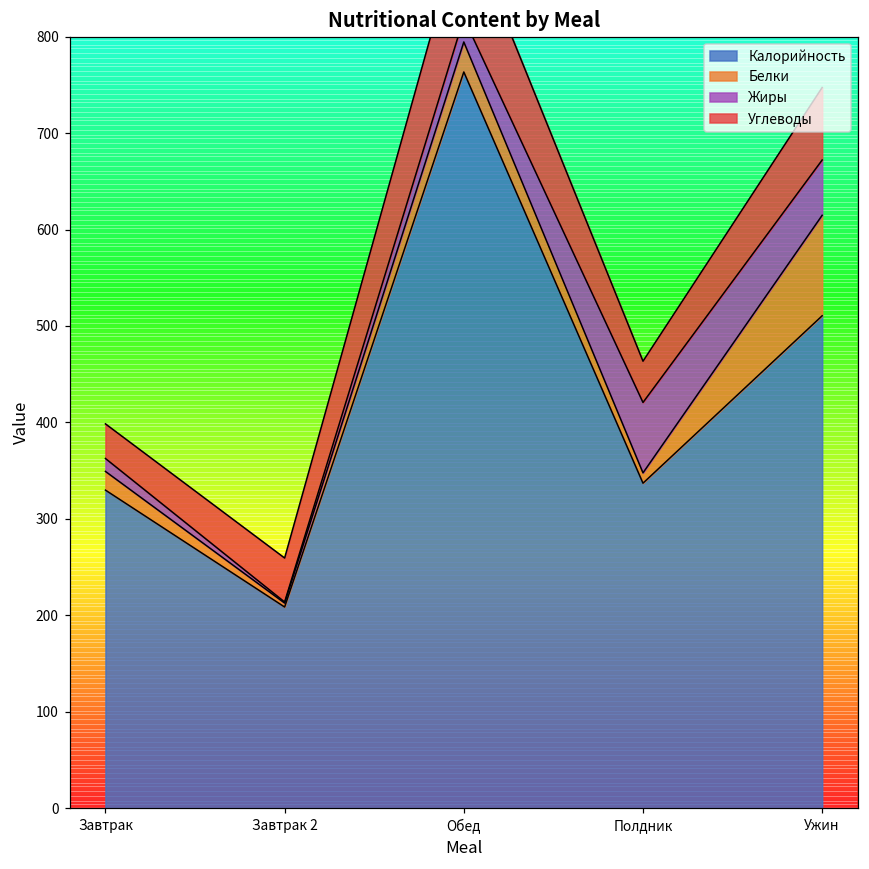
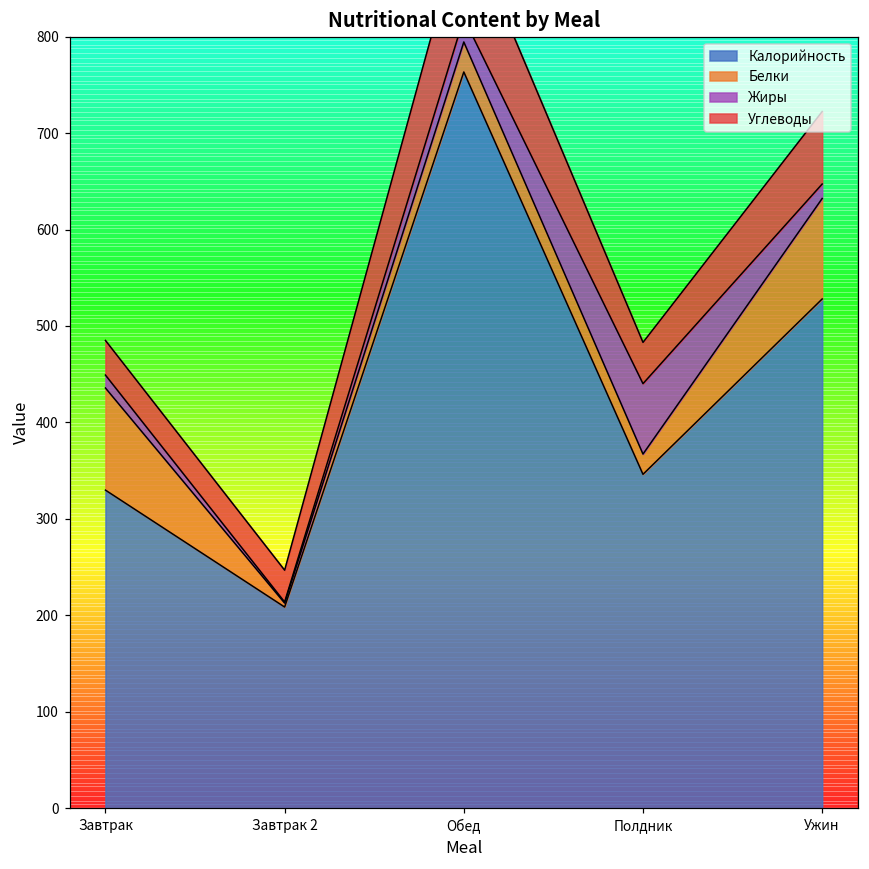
  {
    "Калорийность": {
      "Завтрак": 330,
      "Завтрак 2": 210,
      "Обед": 760,
-     "Полдник": 340,
-     "Ужин": 510
+     "Полдник": 350,
+     "Ужин": 530
    },
    "Белки": {
-     "Завтрак": 20,
+     "Завтрак": 110,
      "Обед": 30,
-     "Полдник": 10,
+     "Полдник": 20,
      "Ужин": 100
    },
    "Жиры": {
      "Завтрак": 10,
      "Полдник": 70,
-     "Ужин": 60
+     "Ужин": 20
    },
    "Углеводы": {
      "Завтрак": 40,
-     "Завтрак 2": 50,
+     "Завтрак 2": 30,
      "Полдник": 40
    }
  }
